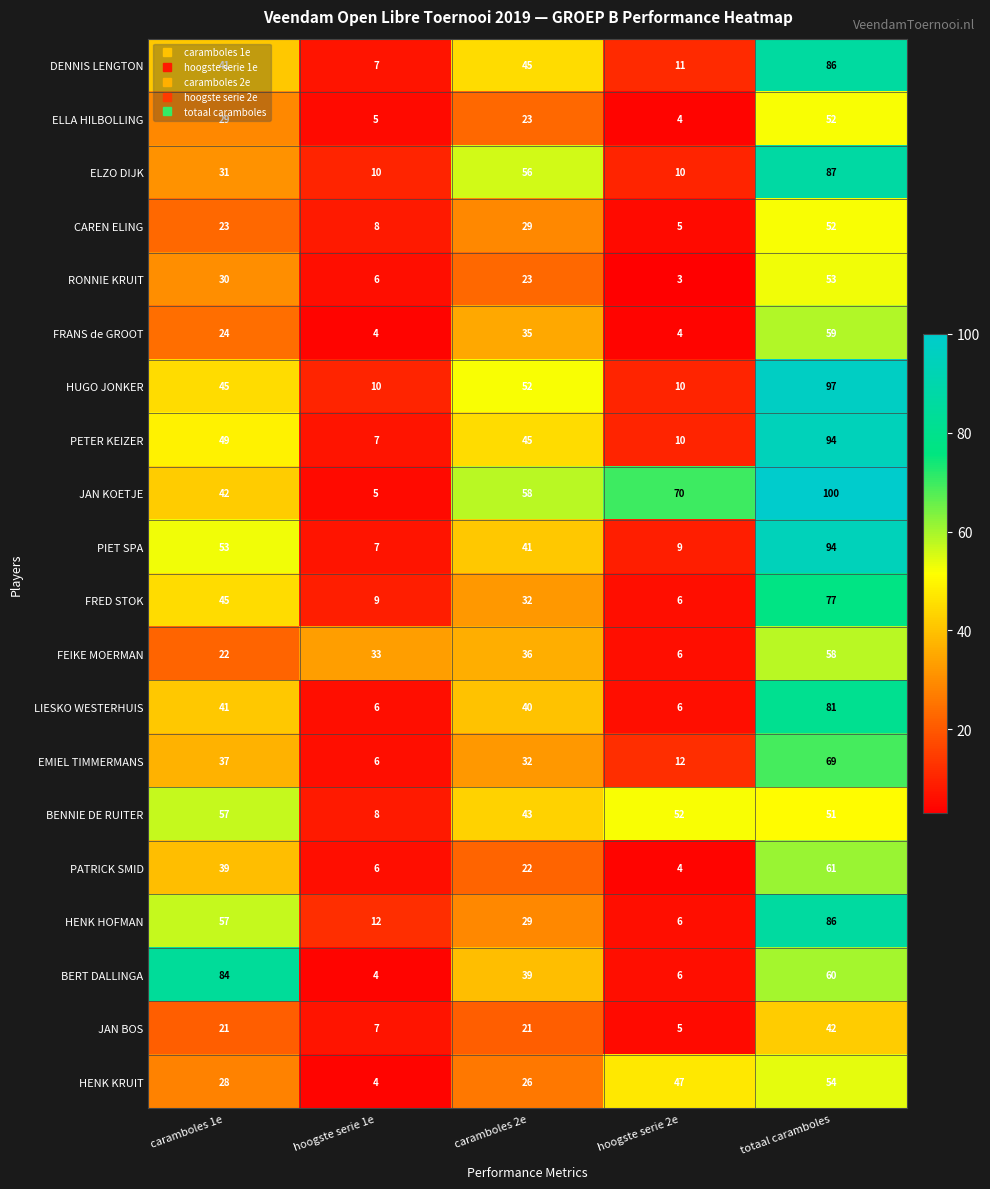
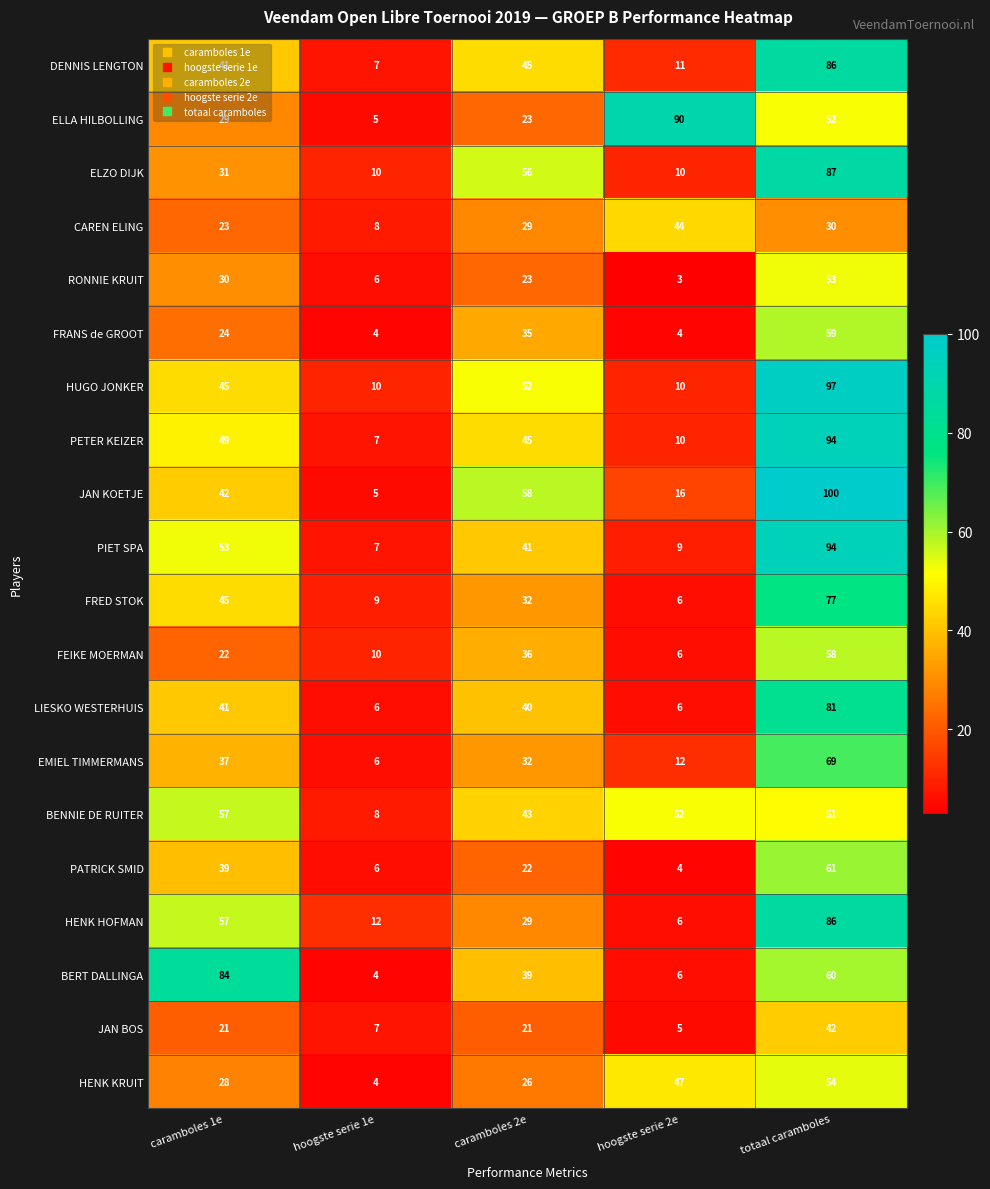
  {
    "DENNIS LENGTON": {
      "hoogste serie 1e": 7,
      "caramboles 2e": 45,
      "hoogste serie 2e": 11,
      "totaal caramboles": 86
    },
    "ELLA HILBOLLING": {
      "hoogste serie 1e": 5,
      "caramboles 2e": 23,
-     "hoogste serie 2e": 4,
+     "hoogste serie 2e": 90,
      "totaal caramboles": 52
    },
    "ELZO DIJK": {
      "caramboles 1e": 31,
      "hoogste serie 1e": 10,
      "caramboles 2e": 56,
      "hoogste serie 2e": 10,
      "totaal caramboles": 87
    },
    "CAREN ELING": {
      "caramboles 1e": 23,
      "hoogste serie 1e": 8,
      "caramboles 2e": 29,
-     "hoogste serie 2e": 5,
-     "totaal caramboles": 52
+     "hoogste serie 2e": 44,
+     "totaal caramboles": 30
    },
    "RONNIE KRUIT": {
      "caramboles 1e": 30,
      "hoogste serie 1e": 6,
      "caramboles 2e": 23,
      "hoogste serie 2e": 3,
      "totaal caramboles": 53
    },
    "FRANS de GROOT": {
      "caramboles 1e": 24,
      "hoogste serie 1e": 4,
      "caramboles 2e": 35,
      "hoogste serie 2e": 4,
      "totaal caramboles": 59
    },
    "HUGO JONKER": {
      "caramboles 1e": 45,
      "hoogste serie 1e": 10,
      "caramboles 2e": 52,
      "hoogste serie 2e": 10,
      "totaal caramboles": 97
    },
    "PETER KEIZER": {
      "caramboles 1e": 49,
      "hoogste serie 1e": 7,
      "caramboles 2e": 45,
      "hoogste serie 2e": 10,
      "totaal caramboles": 94
    },
    "JAN KOETJE": {
      "caramboles 1e": 42,
      "hoogste serie 1e": 5,
      "caramboles 2e": 58,
-     "hoogste serie 2e": 70,
+     "hoogste serie 2e": 16,
      "totaal caramboles": 100
    },
    "PIET SPA": {
      "caramboles 1e": 53,
      "hoogste serie 1e": 7,
      "caramboles 2e": 41,
      "hoogste serie 2e": 9,
      "totaal caramboles": 94
    },
    "FRED STOK": {
      "caramboles 1e": 45,
      "hoogste serie 1e": 9,
      "caramboles 2e": 32,
      "hoogste serie 2e": 6,
      "totaal caramboles": 77
    },
    "FEIKE MOERMAN": {
      "caramboles 1e": 22,
-     "hoogste serie 1e": 33,
+     "hoogste serie 1e": 10,
      "caramboles 2e": 36,
      "hoogste serie 2e": 6,
      "totaal caramboles": 58
    },
    "LIESKO WESTERHUIS": {
      "caramboles 1e": 41,
      "hoogste serie 1e": 6,
      "caramboles 2e": 40,
      "hoogste serie 2e": 6,
      "totaal caramboles": 81
    },
    "EMIEL TIMMERMANS": {
      "caramboles 1e": 37,
      "hoogste serie 1e": 6,
      "caramboles 2e": 32,
      "hoogste serie 2e": 12,
      "totaal caramboles": 69
    },
    "BENNIE DE RUITER": {
      "caramboles 1e": 57,
      "hoogste serie 1e": 8,
      "caramboles 2e": 43,
      "hoogste serie 2e": 52,
      "totaal caramboles": 51
    },
    "PATRICK SMID": {
      "caramboles 1e": 39,
      "hoogste serie 1e": 6,
      "caramboles 2e": 22,
      "hoogste serie 2e": 4,
      "totaal caramboles": 61
    },
    "HENK HOFMAN": {
      "caramboles 1e": 57,
      "hoogste serie 1e": 12,
      "caramboles 2e": 29,
      "hoogste serie 2e": 6,
      "totaal caramboles": 86
    },
    "BERT DALLINGA": {
      "caramboles 1e": 84,
      "hoogste serie 1e": 4,
      "caramboles 2e": 39,
      "hoogste serie 2e": 6,
      "totaal caramboles": 60
    },
    "JAN BOS": {
      "caramboles 1e": 21,
      "hoogste serie 1e": 7,
      "caramboles 2e": 21,
      "hoogste serie 2e": 5,
      "totaal caramboles": 42
    },
    "HENK KRUIT": {
      "caramboles 1e": 28,
      "hoogste serie 1e": 4,
      "caramboles 2e": 26,
      "hoogste serie 2e": 47,
      "totaal caramboles": 54
    }
  }
